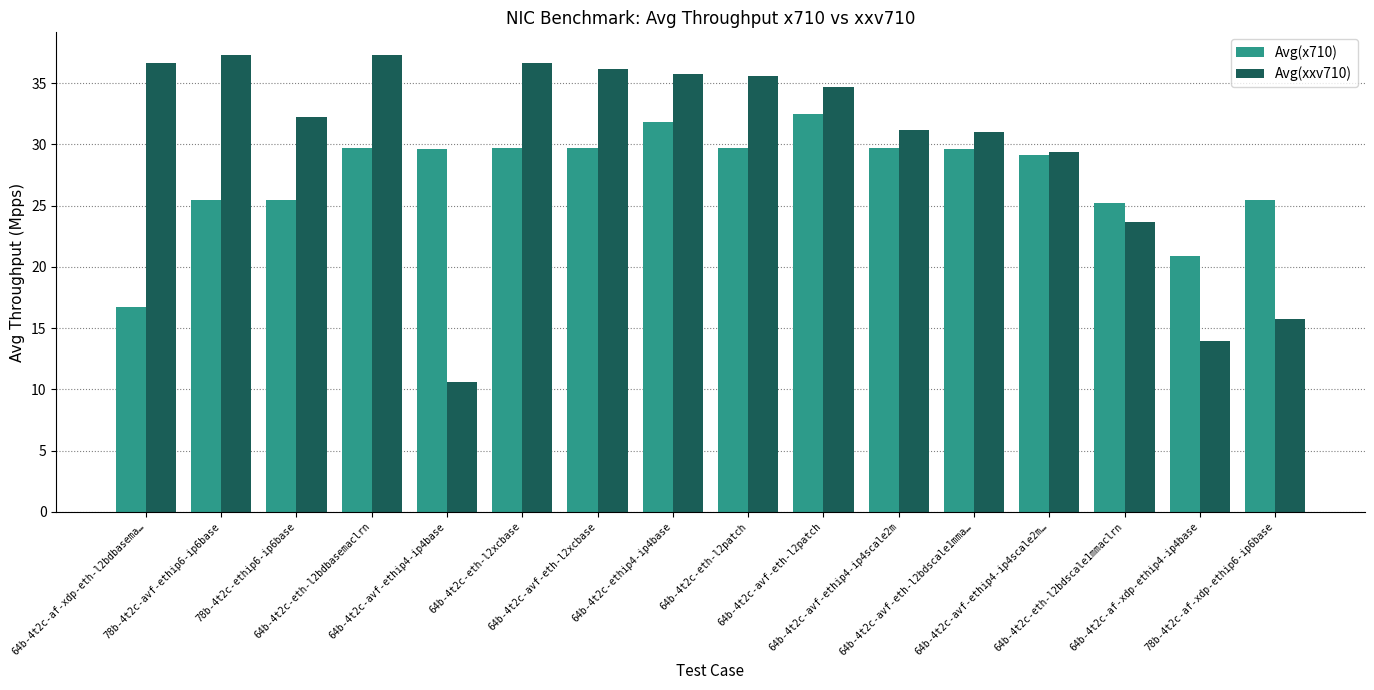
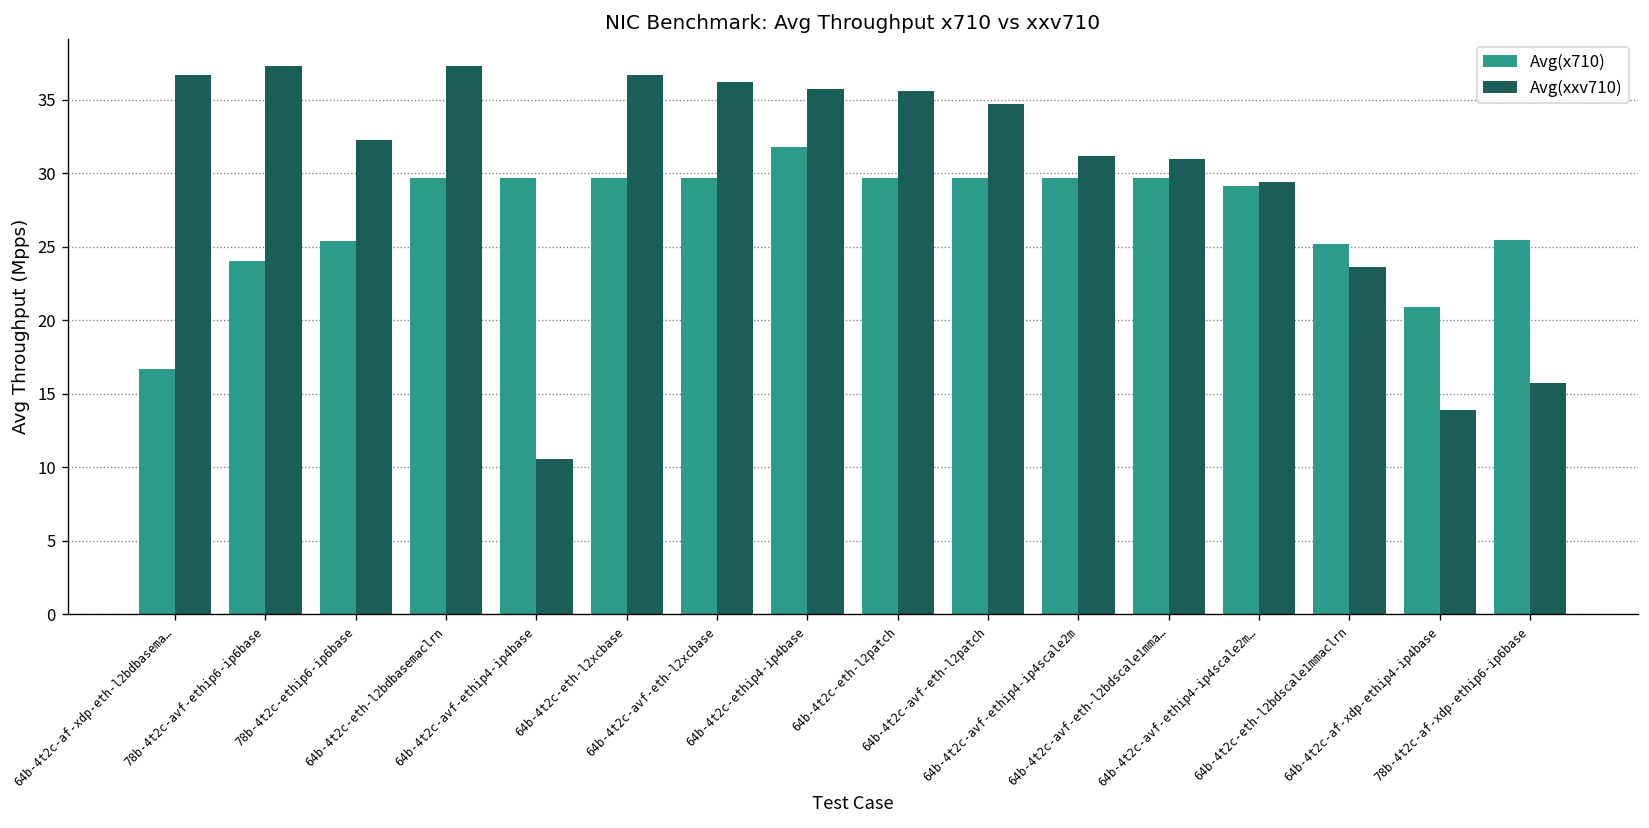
  {
    "Avg(x710)": {
      "64b-4t2c-af-xdp-eth-l2bdbasema…": 16.7,
-     "78b-4t2c-avf-ethip6-ip6base": 25.4,
+     "78b-4t2c-avf-ethip6-ip6base": 24.0,
      "78b-4t2c-ethip6-ip6base": 25.4,
      "64b-4t2c-eth-l2bdbasemaclrn": 29.7,
      "64b-4t2c-avf-ethip4-ip4base": 29.7,
      "64b-4t2c-eth-l2xcbase": 29.7,
      "64b-4t2c-avf-eth-l2xcbase": 29.7,
      "64b-4t2c-ethip4-ip4base": 31.8,
      "64b-4t2c-eth-l2patch": 29.7,
-     "64b-4t2c-avf-eth-l2patch": 32.5,
+     "64b-4t2c-avf-eth-l2patch": 29.7,
      "64b-4t2c-avf-ethip4-ip4scale2m": 29.7,
      "64b-4t2c-avf-eth-l2bdscale1mma…": 29.6,
      "64b-4t2c-avf-ethip4-ip4scale2m…": 29.1,
      "64b-4t2c-eth-l2bdscale1mmaclrn": 25.2,
      "64b-4t2c-af-xdp-ethip4-ip4base": 20.9,
      "78b-4t2c-af-xdp-ethip6-ip6base": 25.4
    },
    "Avg(xxv710)": {
      "64b-4t2c-af-xdp-eth-l2bdbasema…": 36.7,
      "78b-4t2c-avf-ethip6-ip6base": 37.3,
      "78b-4t2c-ethip6-ip6base": 32.3,
      "64b-4t2c-eth-l2bdbasemaclrn": 37.3,
      "64b-4t2c-avf-ethip4-ip4base": 10.6,
      "64b-4t2c-eth-l2xcbase": 36.6,
      "64b-4t2c-avf-eth-l2xcbase": 36.2,
      "64b-4t2c-ethip4-ip4base": 35.8,
      "64b-4t2c-eth-l2patch": 35.6,
      "64b-4t2c-avf-eth-l2patch": 34.7,
      "64b-4t2c-avf-ethip4-ip4scale2m": 31.2,
      "64b-4t2c-avf-eth-l2bdscale1mma…": 31.0,
      "64b-4t2c-avf-ethip4-ip4scale2m…": 29.4,
      "64b-4t2c-eth-l2bdscale1mmaclrn": 23.6,
      "64b-4t2c-af-xdp-ethip4-ip4base": 13.9,
      "78b-4t2c-af-xdp-ethip6-ip6base": 15.7
    }
  }
